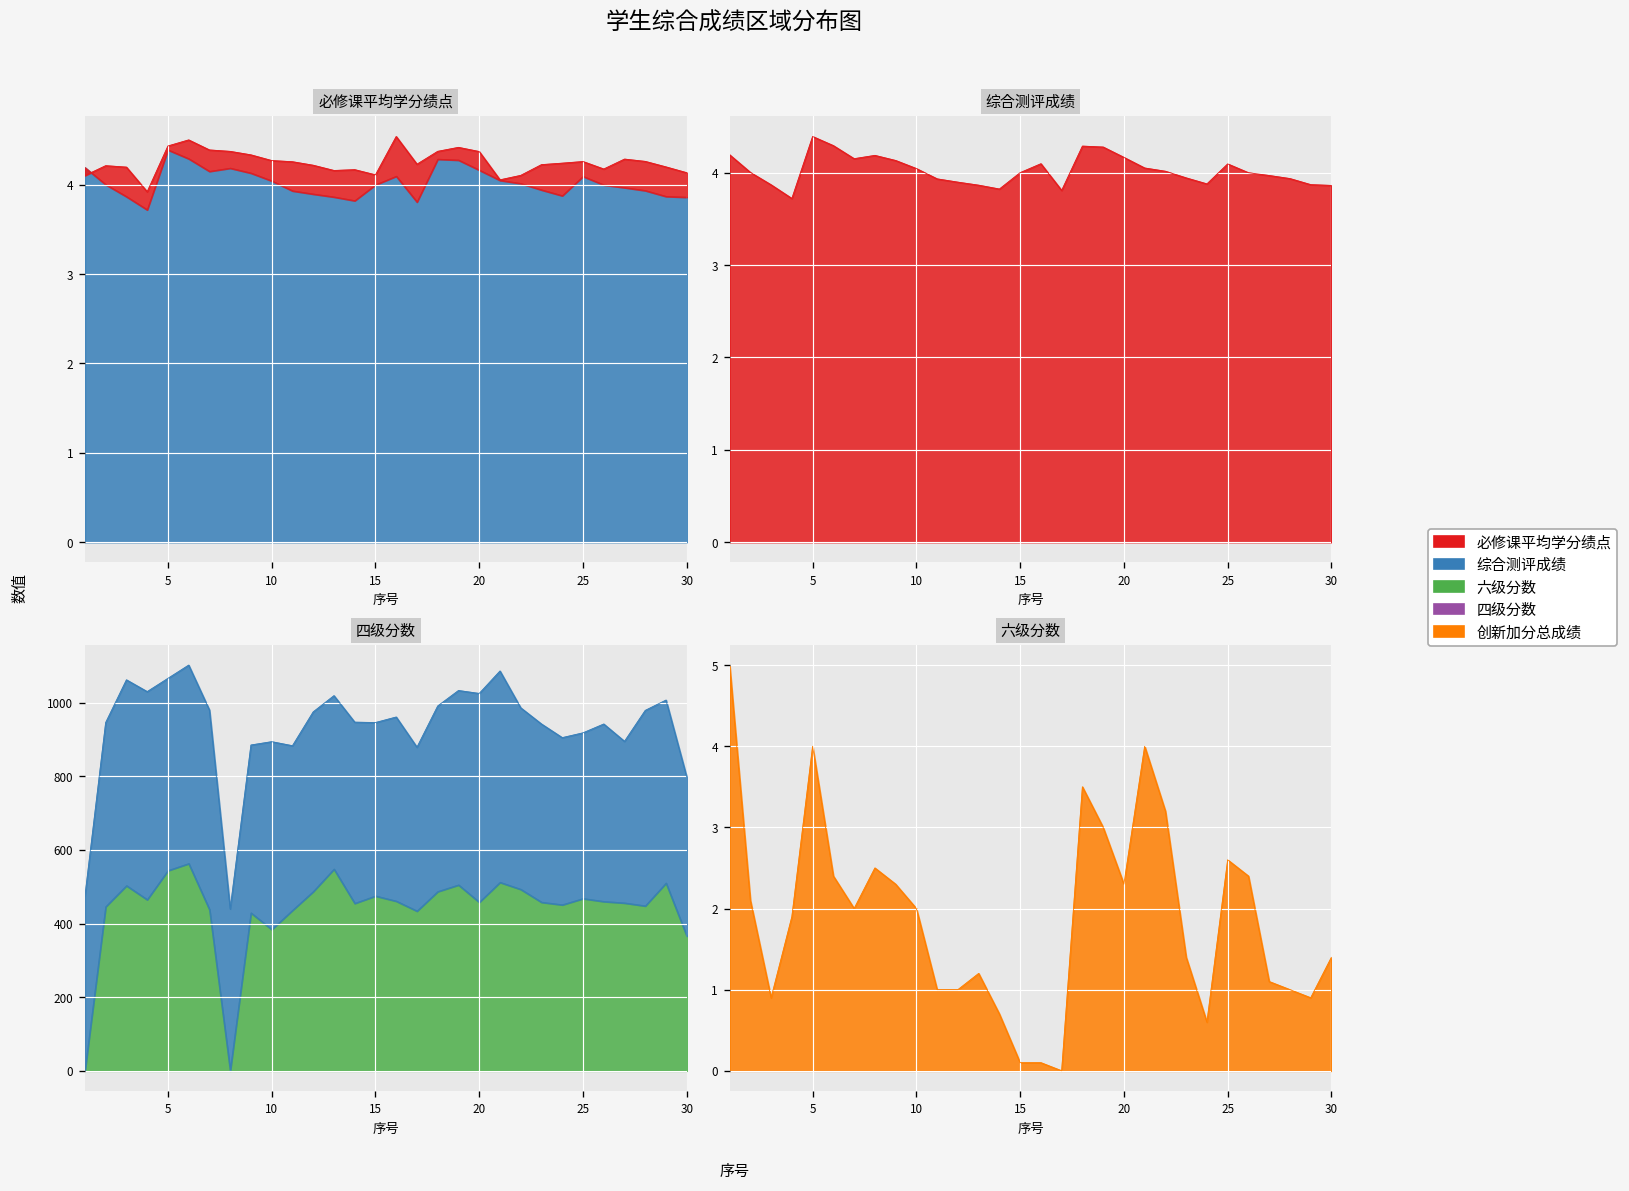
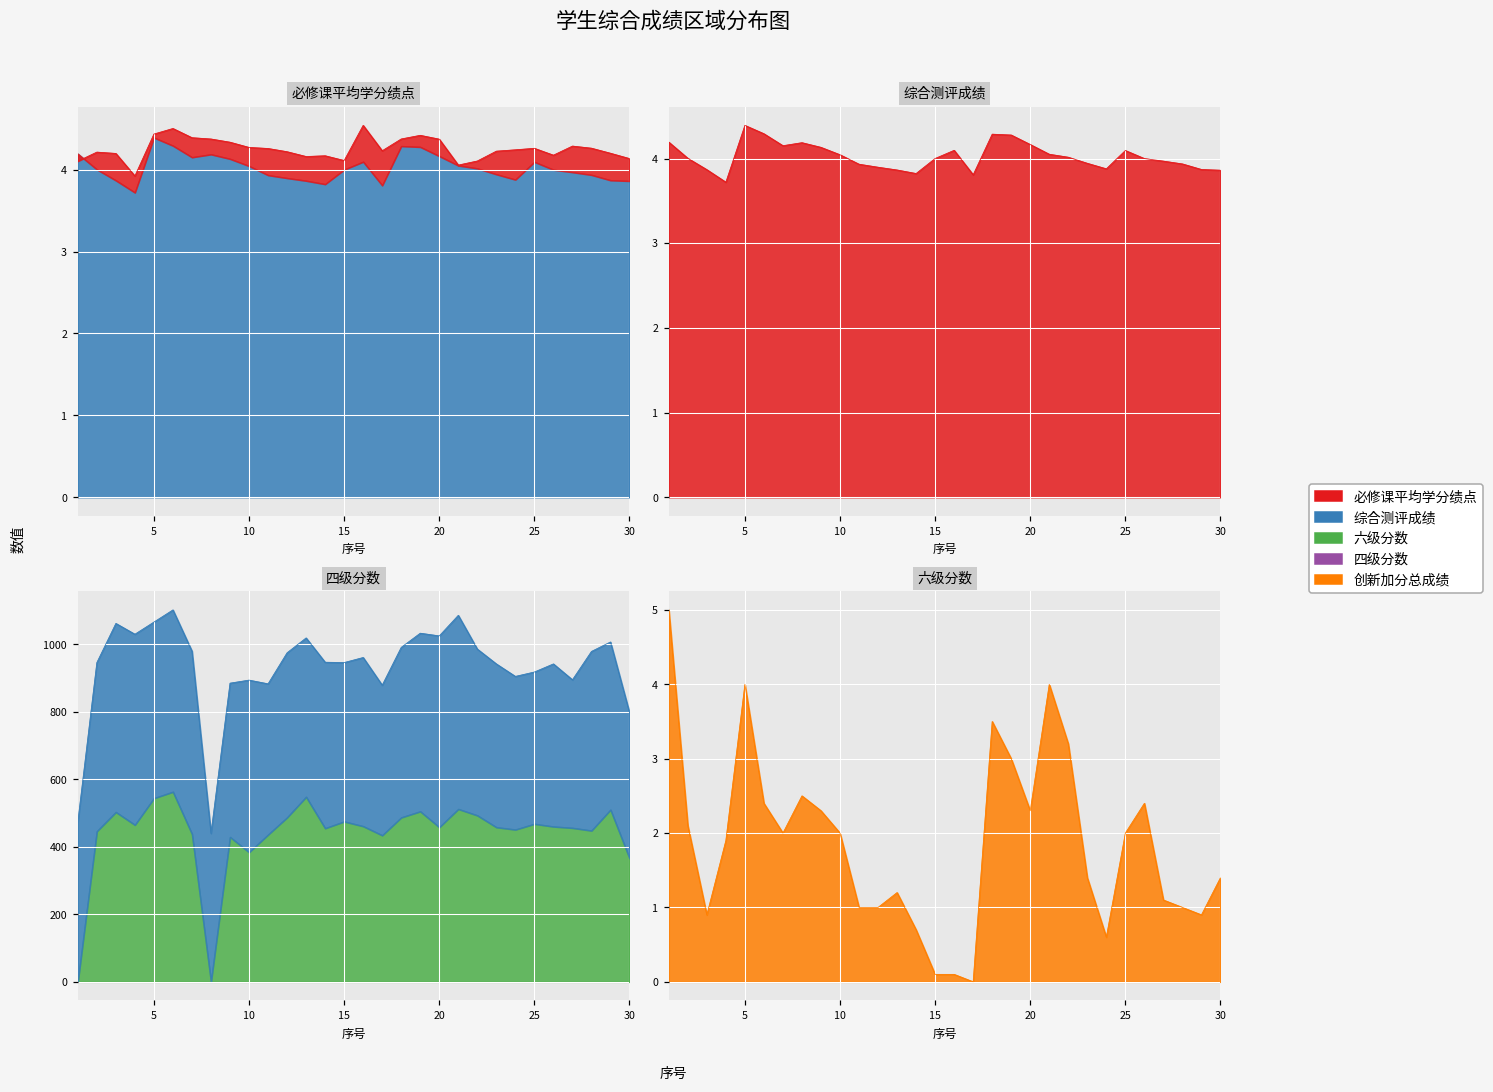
  {
    "必修课平均学分绩点": {
      "综合测评成绩": {
        "5": 4.4,
        "10": 4.0,
        "15": 4.0,
        "20": 4.2,
        "25": 4.1,
        "30": 3.9
      }
    },
    "综合测评成绩": {
      "5": 4.4,
      "10": 4.0,
      "15": 4.0,
      "20": 4.2,
      "25": 4.1,
      "30": 3.9
    },
    "四级分数": {
      "六级分数": {
        "5": 540,
        "10": 380,
        "15": 480,
        "20": 460,
        "25": 470,
        "30": 370
      }
    },
    "六级分数": {
      "5": 4.0,
      "10": 2.0,
      "15": 0.1,
      "20": 2.3,
-     "25": 2.6,
+     "25": 2.0,
      "30": 1.4
    }
  }
